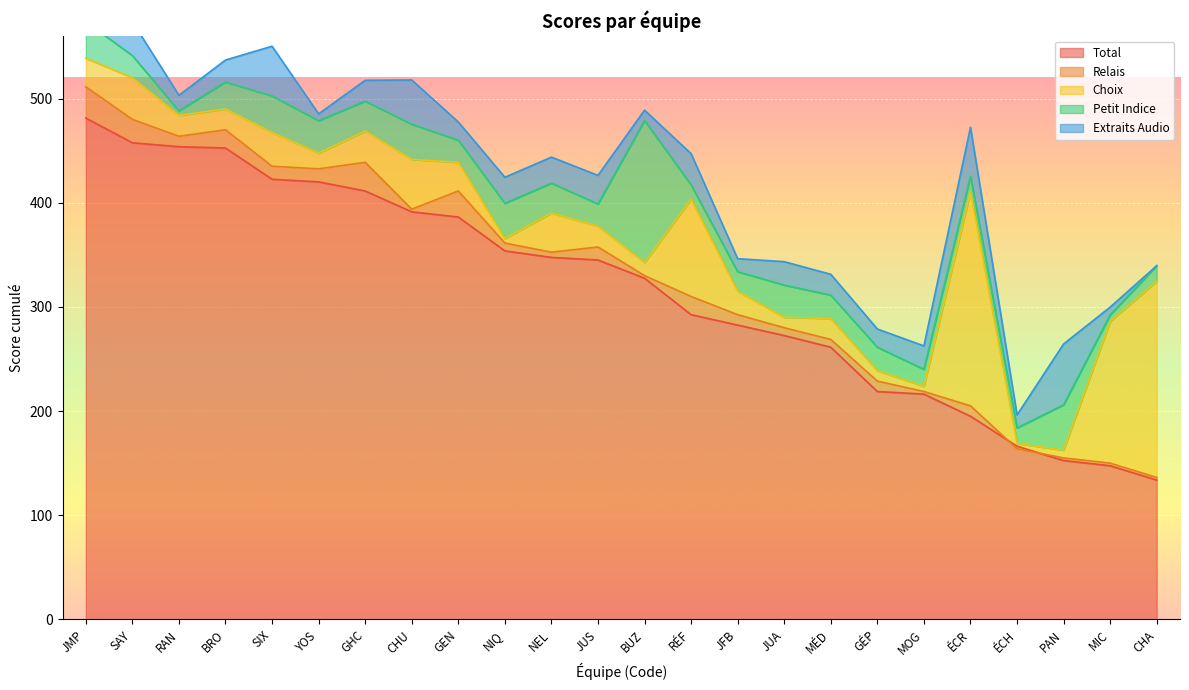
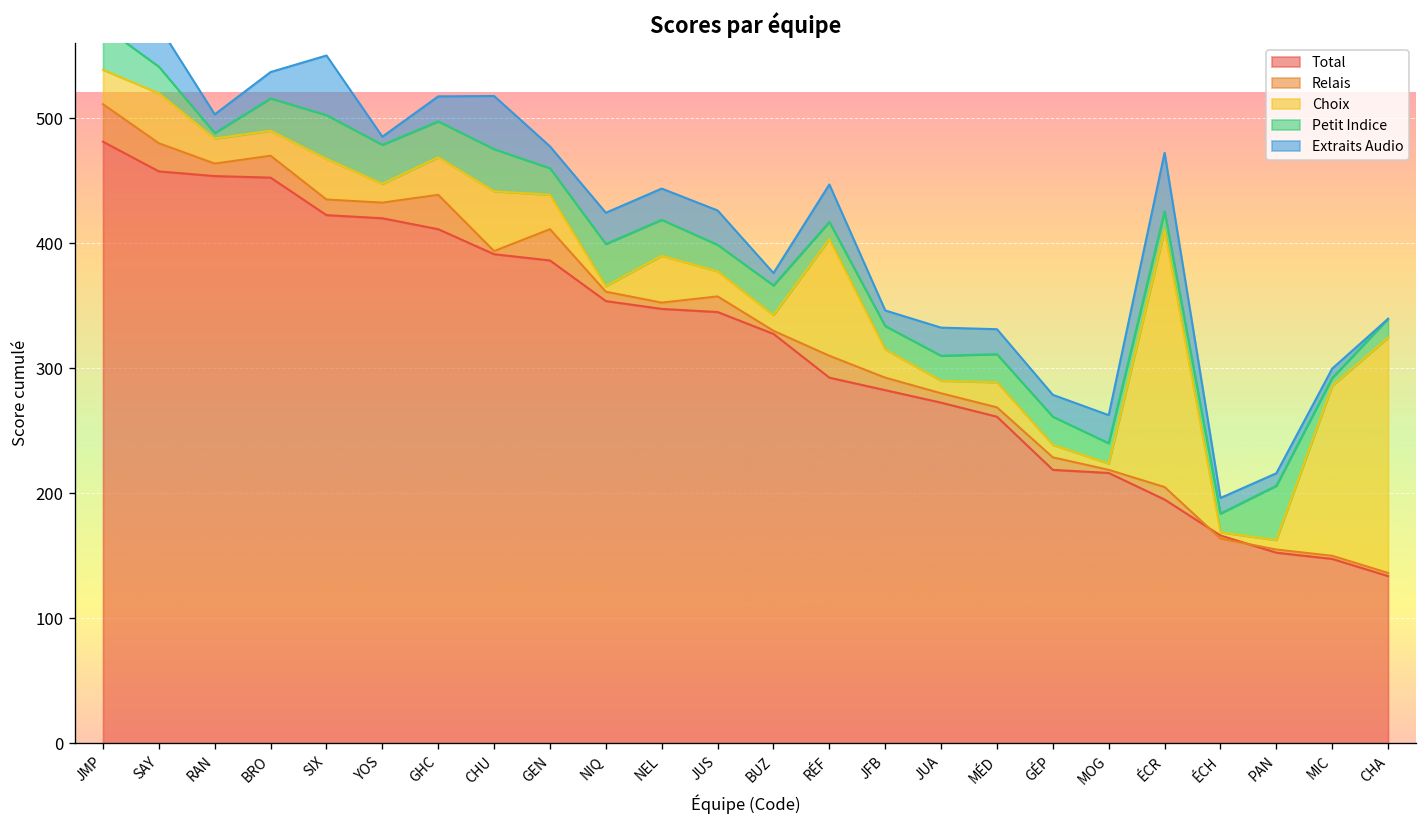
  {
    "Choix": {
      "JMP": 28,
      "SAY": 40,
      "RAN": 20,
      "BRO": 20,
      "SIX": 33,
      "YOS": 15,
      "GHC": 30,
      "CHU": 48,
      "GEN": 28,
      "NIQ": 4,
      "NEL": 38,
      "JUS": 20,
      "BUZ": 13,
      "RÉF": 93,
      "JFB": 23,
      "JUA": 10,
      "MÉD": 20,
      "GÉP": 10,
      "MOG": 5,
      "ÉCR": 206,
      "ÉCH": 169,
      "PAN": 8,
      "MIC": 136,
      "CHA": 188
    },
    "Petit Indice": {
      "SAY": 21,
      "RAN": 4,
      "BRO": 26,
      "SIX": 35,
      "YOS": 31,
      "GHC": 29,
      "CHU": 34,
      "GEN": 21,
      "NIQ": 34,
      "NEL": 29,
      "JUS": 21,
-     "BUZ": 136,
+     "BUZ": 24,
      "RÉF": 14,
      "JFB": 19,
-     "JUA": 31,
+     "JUA": 20,
      "MÉD": 23,
      "GÉP": 23,
      "MOG": 16,
      "ÉCR": 15,
      "ÉCH": 15,
      "PAN": 44,
      "MIC": 6
    },
    "Extraits Audio": {
      "RAN": 15,
      "BRO": 21,
      "SIX": 48,
      "YOS": 7,
      "GHC": 20,
      "CHU": 42,
      "GEN": 18,
      "NIQ": 25,
      "NEL": 25,
      "JUS": 28,
      "BUZ": 10,
      "RÉF": 30,
      "JFB": 13,
      "JUA": 23,
      "MÉD": 20,
      "GÉP": 18,
      "MOG": 23,
      "ÉCR": 47,
      "ÉCH": 13,
-     "PAN": 58,
+     "PAN": 10,
      "MIC": 8
    }
  }
